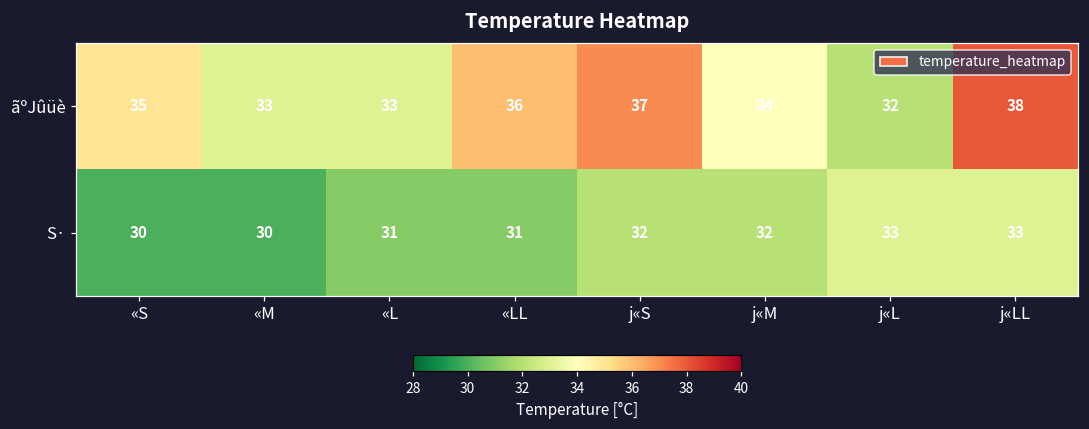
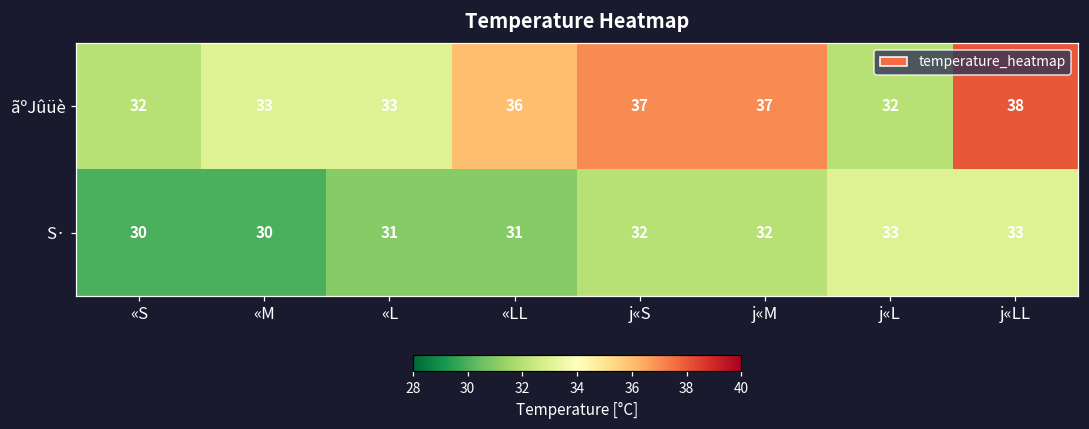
  {
    "ãºJûüè": {
-     "«S": 35,
+     "«S": 32,
      "«M": 33,
      "«L": 33,
      "«LL": 36,
      "j«S": 37,
-     "j«M": 34,
+     "j«M": 37,
      "j«L": 32,
      "j«LL": 38
    },
    "S·": {
      "«S": 30,
      "«M": 30,
      "«L": 31,
      "«LL": 31,
      "j«S": 32,
      "j«M": 32,
      "j«L": 33,
      "j«LL": 33
    }
  }
